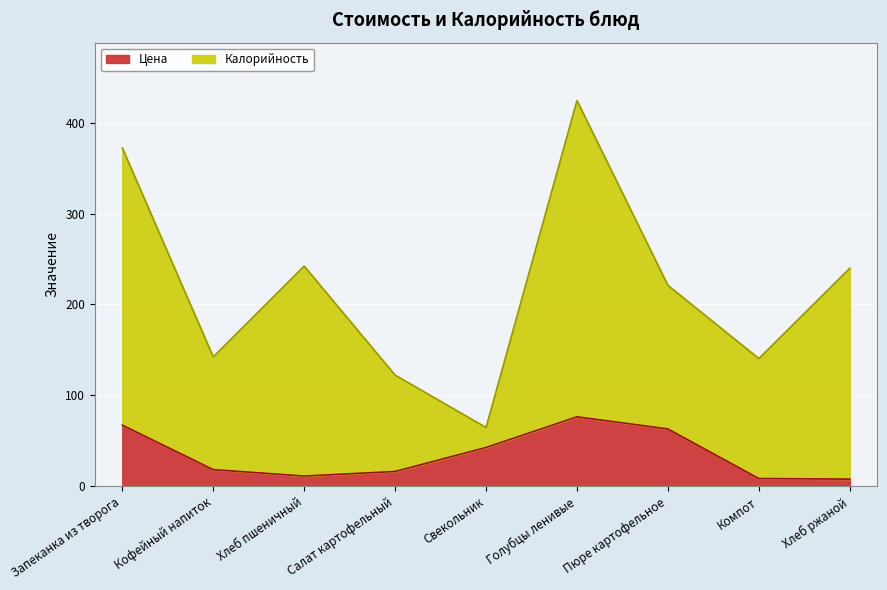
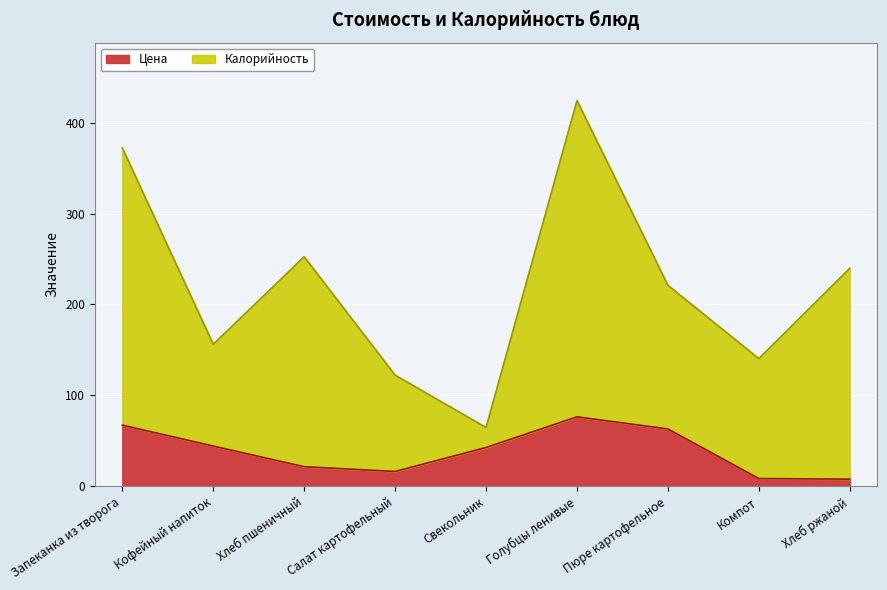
  {
    "Цена": {
      "Запеканка из творога": 70,
-     "Кофейный напиток": 20,
-     "Хлеб пшеничный": 10,
+     "Кофейный напиток": 40,
+     "Хлеб пшеничный": 20,
      "Салат картофельный": 20,
      "Свекольник": 40,
      "Голубцы ленивые": 80,
      "Пюре картофельное": 60,
      "Компот": 10,
      "Хлеб ржаной": 10
    },
    "Калорийность": {
      "Запеканка из творога": 310,
-     "Кофейный напиток": 120,
+     "Кофейный напиток": 110,
      "Хлеб пшеничный": 230,
      "Салат картофельный": 110,
      "Свекольник": 20,
      "Голубцы ленивые": 350,
      "Пюре картофельное": 160,
      "Компот": 130,
      "Хлеб ржаной": 230
    }
  }
